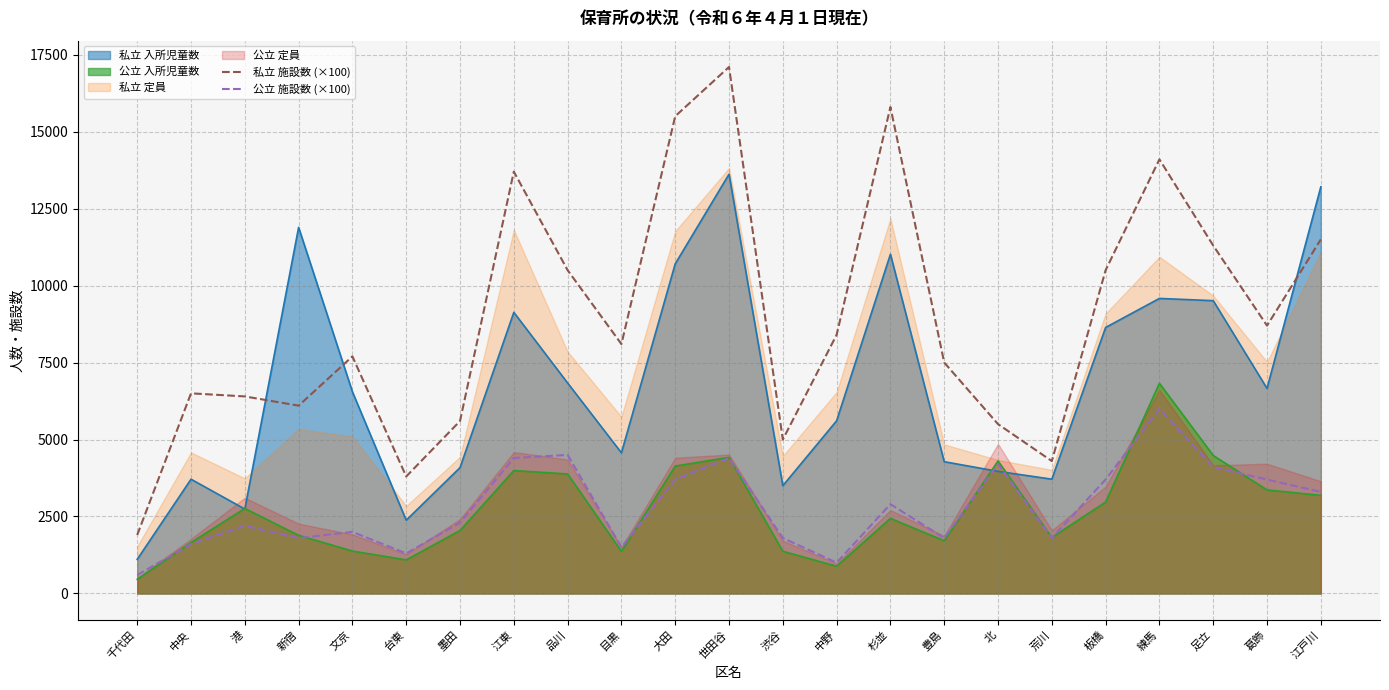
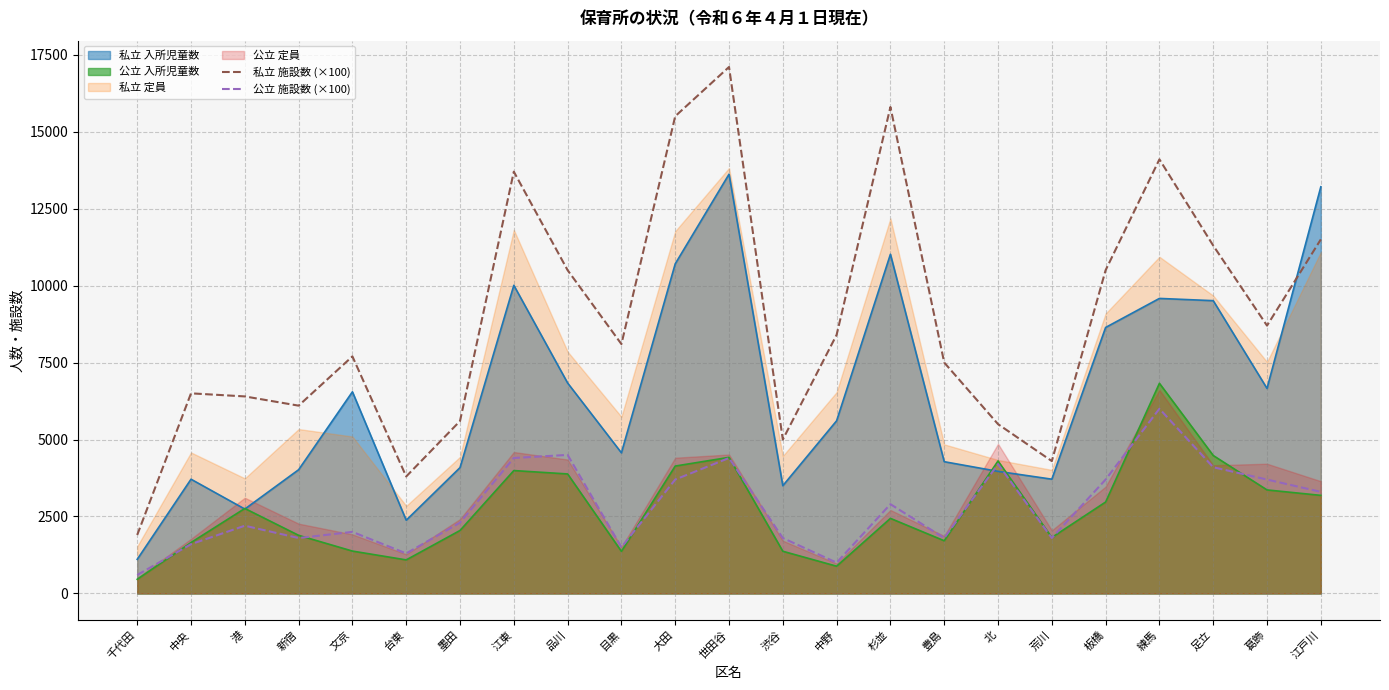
  {
    "私立 入所児童数": {
      "千代田": 1100,
      "中央": 3700,
-     "新宿": 11900,
+     "新宿": 4000,
      "文京": 6600,
      "台東": 2400,
      "墨田": 4100,
-     "江東": 9100,
+     "江東": 10000,
      "品川": 6800,
      "目黒": 4600,
      "大田": 10700,
      "世田谷": 13600,
      "渋谷": 3500,
      "中野": 5600,
      "杉並": 11000,
      "豊島": 4300,
      "北": 4000,
      "荒川": 3700,
      "板橋": 8600,
      "練馬": 9600,
      "足立": 9500,
      "葛飾": 6700,
      "江戸川": 13200
    },
    "公立 入所児童数": {
      "新宿": 1900,
      "文京": 1400,
      "台東": 1100,
      "墨田": 2000,
      "江東": 4000,
      "品川": 3900,
      "目黒": 1400,
      "大田": 4100,
      "渋谷": 1400,
      "中野": 900,
      "杉並": 2400,
      "豊島": 1700,
      "板橋": 3000,
      "練馬": 6800,
      "足立": 4500,
      "葛飾": 3400,
      "江戸川": 3200
    },
    "私立 施設数 (×100)": {
      "千代田": 1900,
      "中央": 6500,
      "港": 6400,
      "新宿": 6100,
      "文京": 7700,
      "台東": 3800,
      "墨田": 5600,
      "江東": 13700,
      "品川": 10500,
      "目黒": 8100,
      "大田": 15500,
      "世田谷": 17100,
      "渋谷": 5000,
      "中野": 8400,
      "杉並": 15800,
      "豊島": 7500,
      "北": 5500,
      "荒川": 4300,
      "板橋": 10500,
      "練馬": 14100,
      "足立": 11300,
      "葛飾": 8700,
      "江戸川": 11500
    },
    "公立 施設数 (×100)": {
      "千代田": 600,
      "港": 2200,
      "新宿": 1800,
      "墨田": 2300,
      "江東": 4400,
      "品川": 4500,
      "大田": 3700,
      "渋谷": 1800,
      "杉並": 2900,
      "北": 4200,
      "板橋": 3700,
      "練馬": 6000,
      "葛飾": 3700,
      "江戸川": 3300
    }
  }
